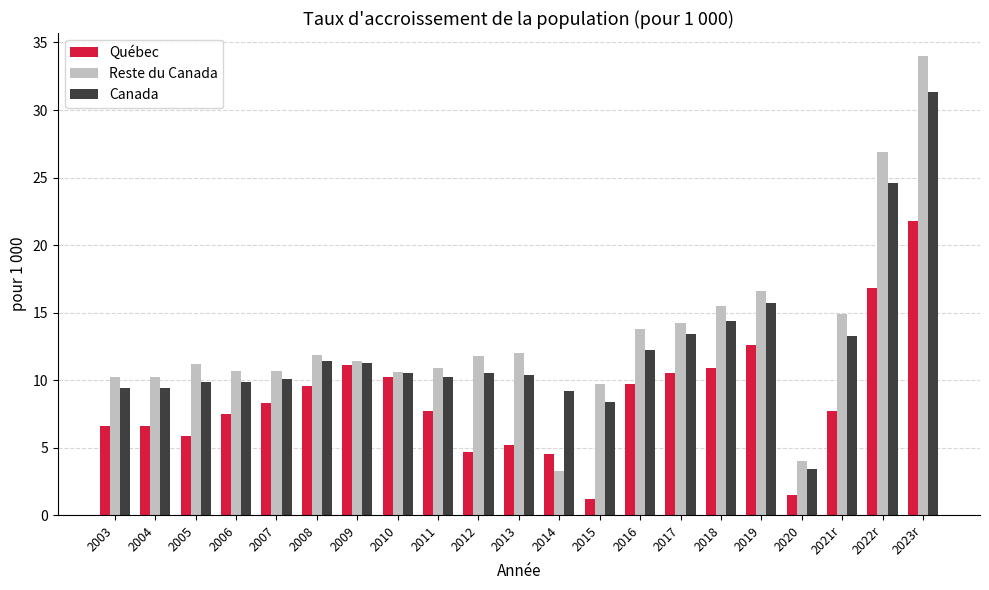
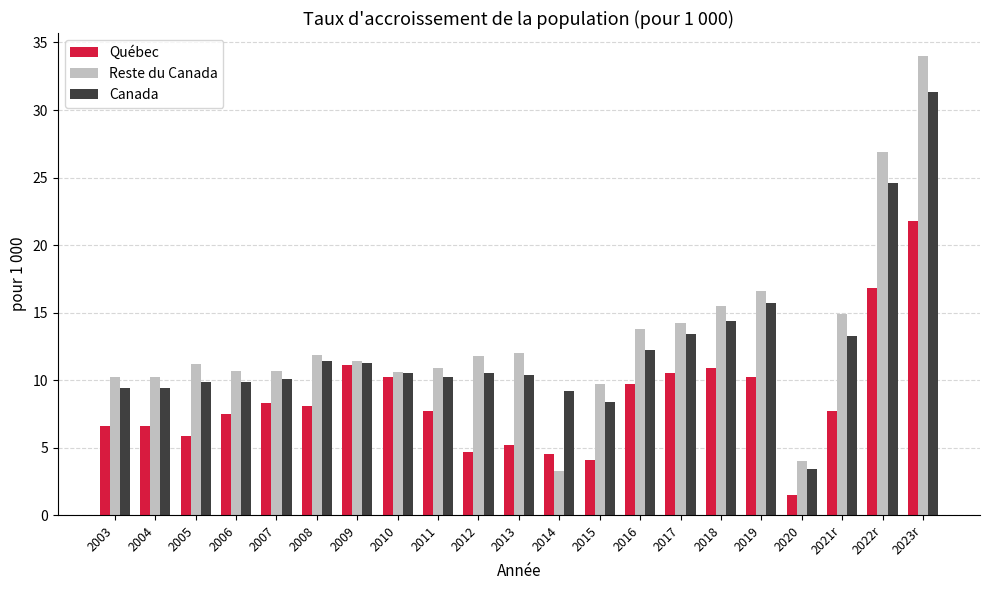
  {
    "Québec": {
      "2003": 6.6,
      "2004": 6.6,
      "2005": 5.9,
      "2006": 7.5,
      "2007": 8.3,
-     "2008": 9.6,
+     "2008": 8.1,
      "2009": 11.1,
      "2010": 10.2,
      "2011": 7.7,
      "2012": 4.7,
      "2013": 5.2,
      "2014": 4.5,
-     "2015": 1.2,
+     "2015": 4.1,
      "2016": 9.7,
      "2017": 10.5,
      "2018": 10.9,
-     "2019": 12.6,
+     "2019": 10.2,
      "2020": 1.5,
      "2021r": 7.7,
      "2022r": 16.8,
      "2023r": 21.8
    },
    "Reste du Canada": {
      "2003": 10.2,
      "2004": 10.2,
      "2005": 11.2,
      "2006": 10.7,
      "2007": 10.7,
      "2008": 11.9,
      "2009": 11.4,
      "2010": 10.6,
      "2011": 10.9,
      "2012": 11.8,
      "2013": 12.0,
      "2014": 3.3,
      "2015": 9.7,
      "2016": 13.8,
      "2017": 14.2,
      "2018": 15.5,
      "2019": 16.6,
      "2020": 4.0,
      "2021r": 14.9,
      "2022r": 26.9,
      "2023r": 34.0
    },
    "Canada": {
      "2003": 9.4,
      "2004": 9.4,
      "2005": 9.9,
      "2006": 9.9,
      "2007": 10.1,
      "2008": 11.4,
      "2009": 11.3,
      "2010": 10.5,
      "2011": 10.2,
      "2012": 10.5,
      "2013": 10.4,
      "2014": 9.2,
      "2015": 8.4,
      "2016": 12.2,
      "2017": 13.4,
      "2018": 14.4,
      "2019": 15.7,
      "2020": 3.4,
      "2021r": 13.3,
      "2022r": 24.6,
      "2023r": 31.3
    }
  }
